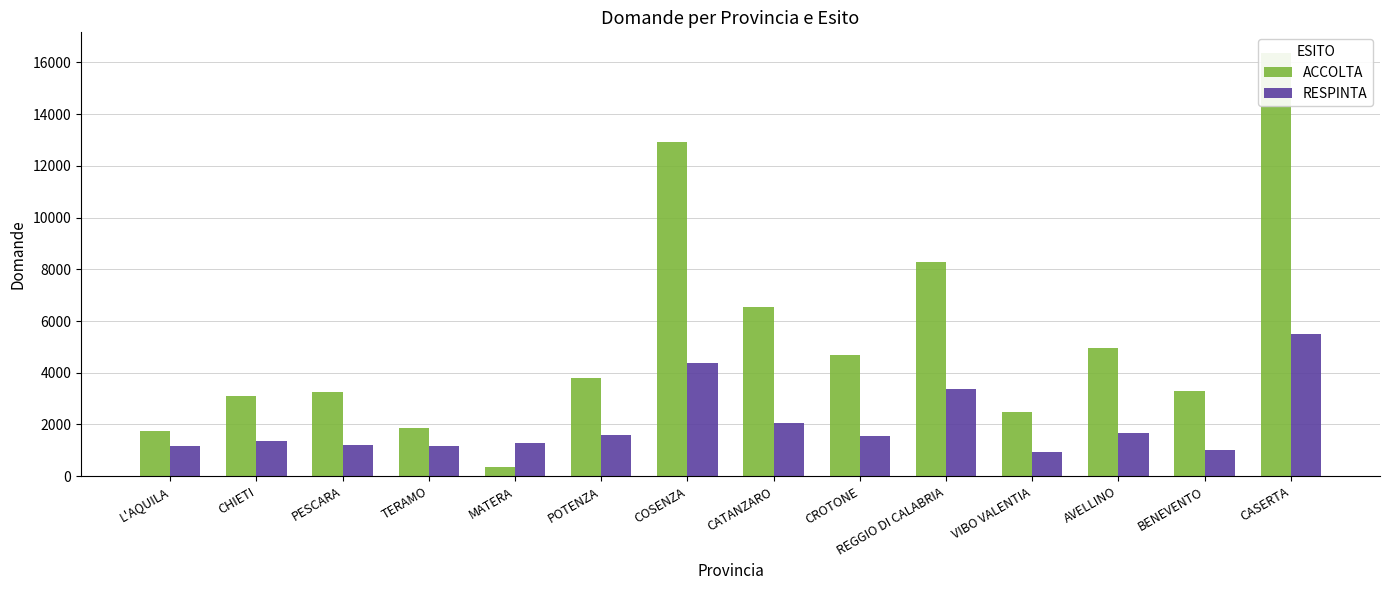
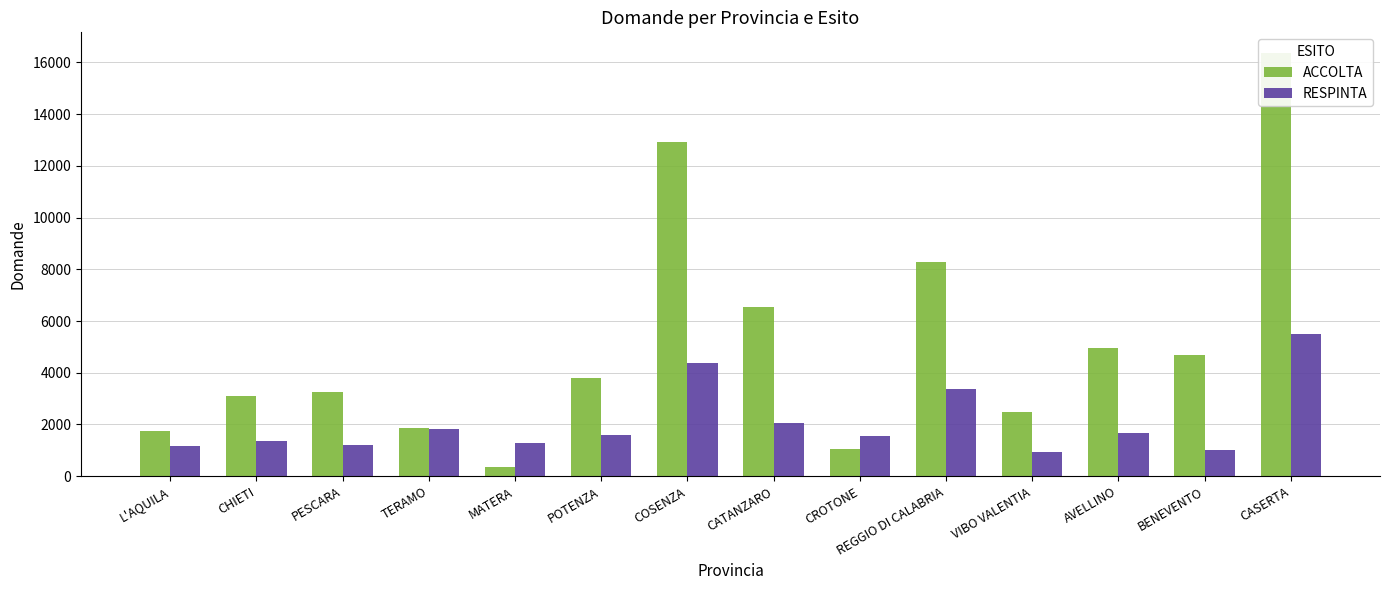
  {
    "ACCOLTA": {
      "L'AQUILA": 1800,
      "CHIETI": 3100,
      "PESCARA": 3300,
      "TERAMO": 1900,
      "MATERA": 300,
      "POTENZA": 3800,
      "COSENZA": 12900,
      "CATANZARO": 6500,
-     "CROTONE": 4700,
+     "CROTONE": 1100,
      "REGGIO DI CALABRIA": 8300,
      "VIBO VALENTIA": 2500,
      "AVELLINO": 5000,
-     "BENEVENTO": 3300
+     "BENEVENTO": 4700
    },
    "RESPINTA": {
      "L'AQUILA": 1200,
      "CHIETI": 1400,
      "PESCARA": 1200,
-     "TERAMO": 1200,
+     "TERAMO": 1800,
      "MATERA": 1300,
      "POTENZA": 1600,
      "COSENZA": 4400,
      "CATANZARO": 2100,
      "CROTONE": 1600,
      "REGGIO DI CALABRIA": 3400,
      "VIBO VALENTIA": 900,
      "AVELLINO": 1700,
      "BENEVENTO": 1000,
      "CASERTA": 5500
    }
  }
